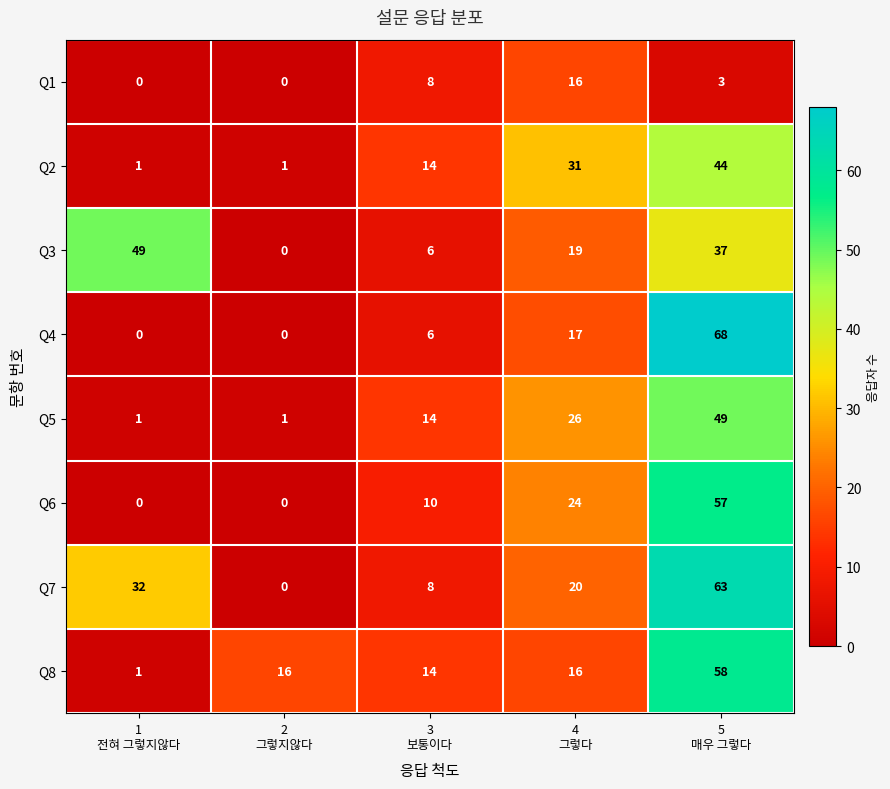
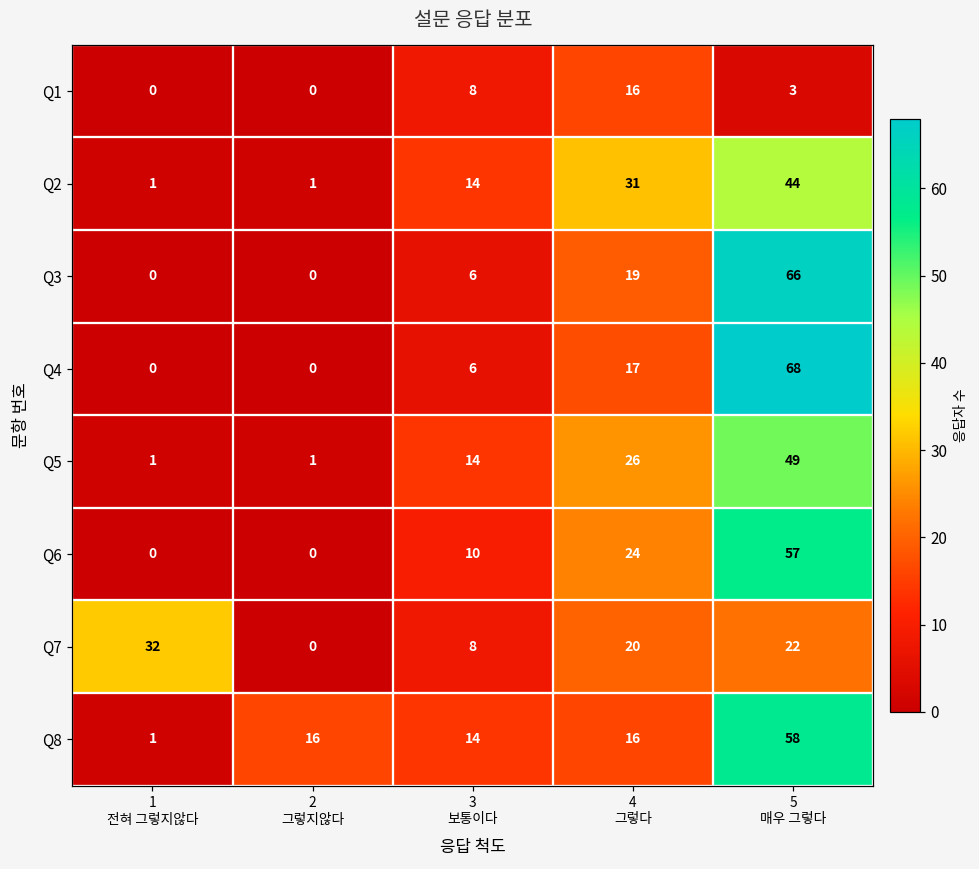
  {
    "Q1": {
      "1 전혀 그렇지않다": 0,
      "2 그렇지않다": 0,
      "3 보통이다": 8,
      "4 그렇다": 16,
      "5 매우 그렇다": 3
    },
    "Q2": {
      "1 전혀 그렇지않다": 1,
      "2 그렇지않다": 1,
      "3 보통이다": 14,
      "4 그렇다": 31,
      "5 매우 그렇다": 44
    },
    "Q3": {
-     "1 전혀 그렇지않다": 49,
+     "1 전혀 그렇지않다": 0,
      "2 그렇지않다": 0,
      "3 보통이다": 6,
      "4 그렇다": 19,
-     "5 매우 그렇다": 37
+     "5 매우 그렇다": 66
    },
    "Q4": {
      "1 전혀 그렇지않다": 0,
      "2 그렇지않다": 0,
      "3 보통이다": 6,
      "4 그렇다": 17,
      "5 매우 그렇다": 68
    },
    "Q5": {
      "1 전혀 그렇지않다": 1,
      "2 그렇지않다": 1,
      "3 보통이다": 14,
      "4 그렇다": 26,
      "5 매우 그렇다": 49
    },
    "Q6": {
      "1 전혀 그렇지않다": 0,
      "2 그렇지않다": 0,
      "3 보통이다": 10,
      "4 그렇다": 24,
      "5 매우 그렇다": 57
    },
    "Q7": {
      "1 전혀 그렇지않다": 32,
      "2 그렇지않다": 0,
      "3 보통이다": 8,
      "4 그렇다": 20,
-     "5 매우 그렇다": 63
+     "5 매우 그렇다": 22
    },
    "Q8": {
      "1 전혀 그렇지않다": 1,
      "2 그렇지않다": 16,
      "3 보통이다": 14,
      "4 그렇다": 16,
      "5 매우 그렇다": 58
    }
  }
